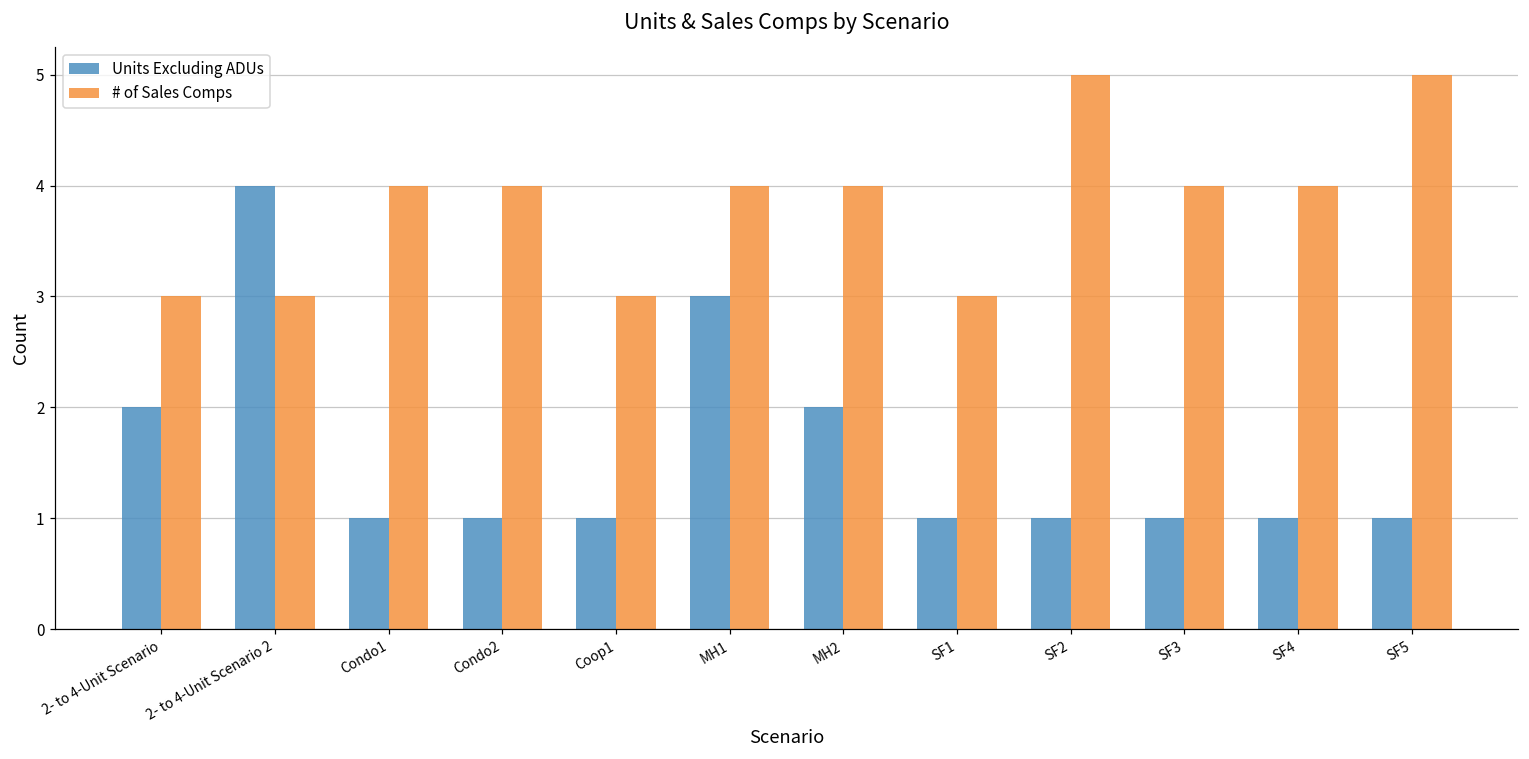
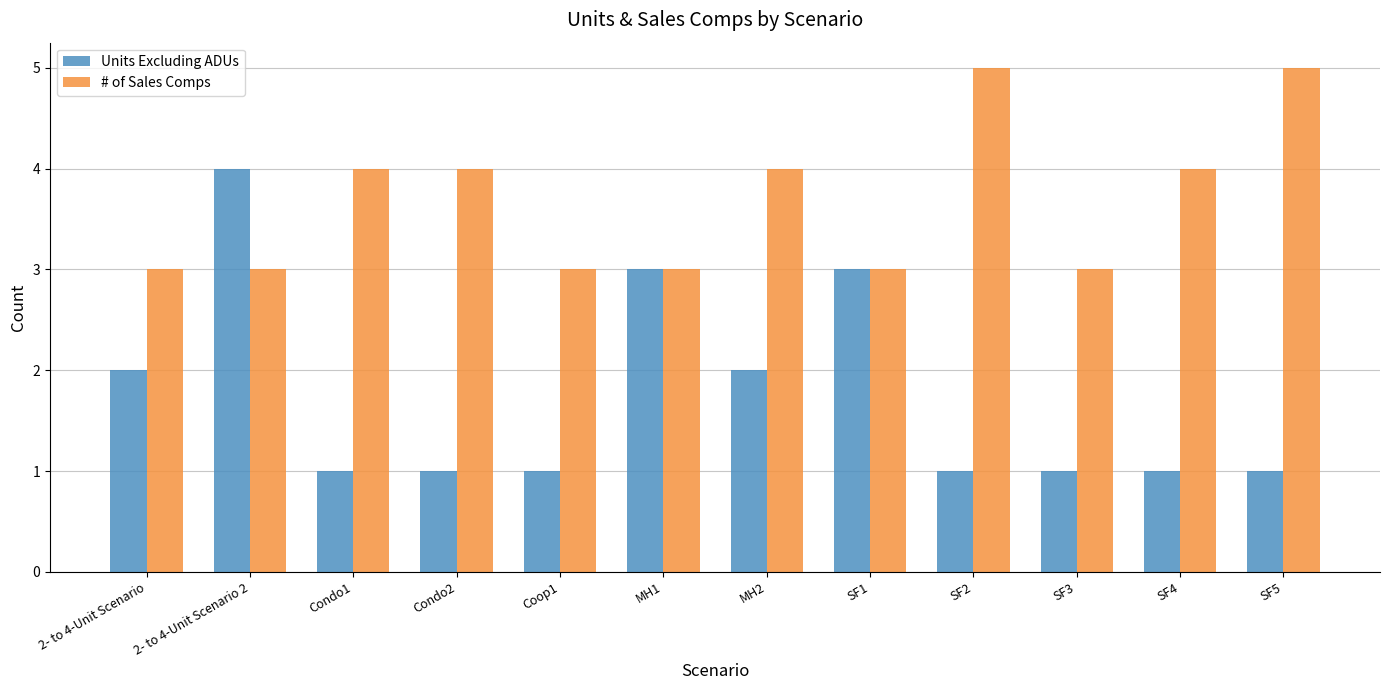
  {
    "Units Excluding ADUs": {
      "2- to 4-Unit Scenario": 2,
      "2- to 4-Unit Scenario 2": 4,
      "Condo1": 1,
      "Condo2": 1,
      "Coop1": 1,
      "MH1": 3,
      "MH2": 2,
-     "SF1": 1,
+     "SF1": 3,
      "SF2": 1,
      "SF3": 1,
      "SF4": 1,
      "SF5": 1
    },
    "# of Sales Comps": {
      "2- to 4-Unit Scenario": 3,
      "2- to 4-Unit Scenario 2": 3,
      "Condo1": 4,
      "Condo2": 4,
      "Coop1": 3,
-     "MH1": 4,
+     "MH1": 3,
      "MH2": 4,
      "SF1": 3,
      "SF2": 5,
-     "SF3": 4,
+     "SF3": 3,
      "SF4": 4,
      "SF5": 5
    }
  }
